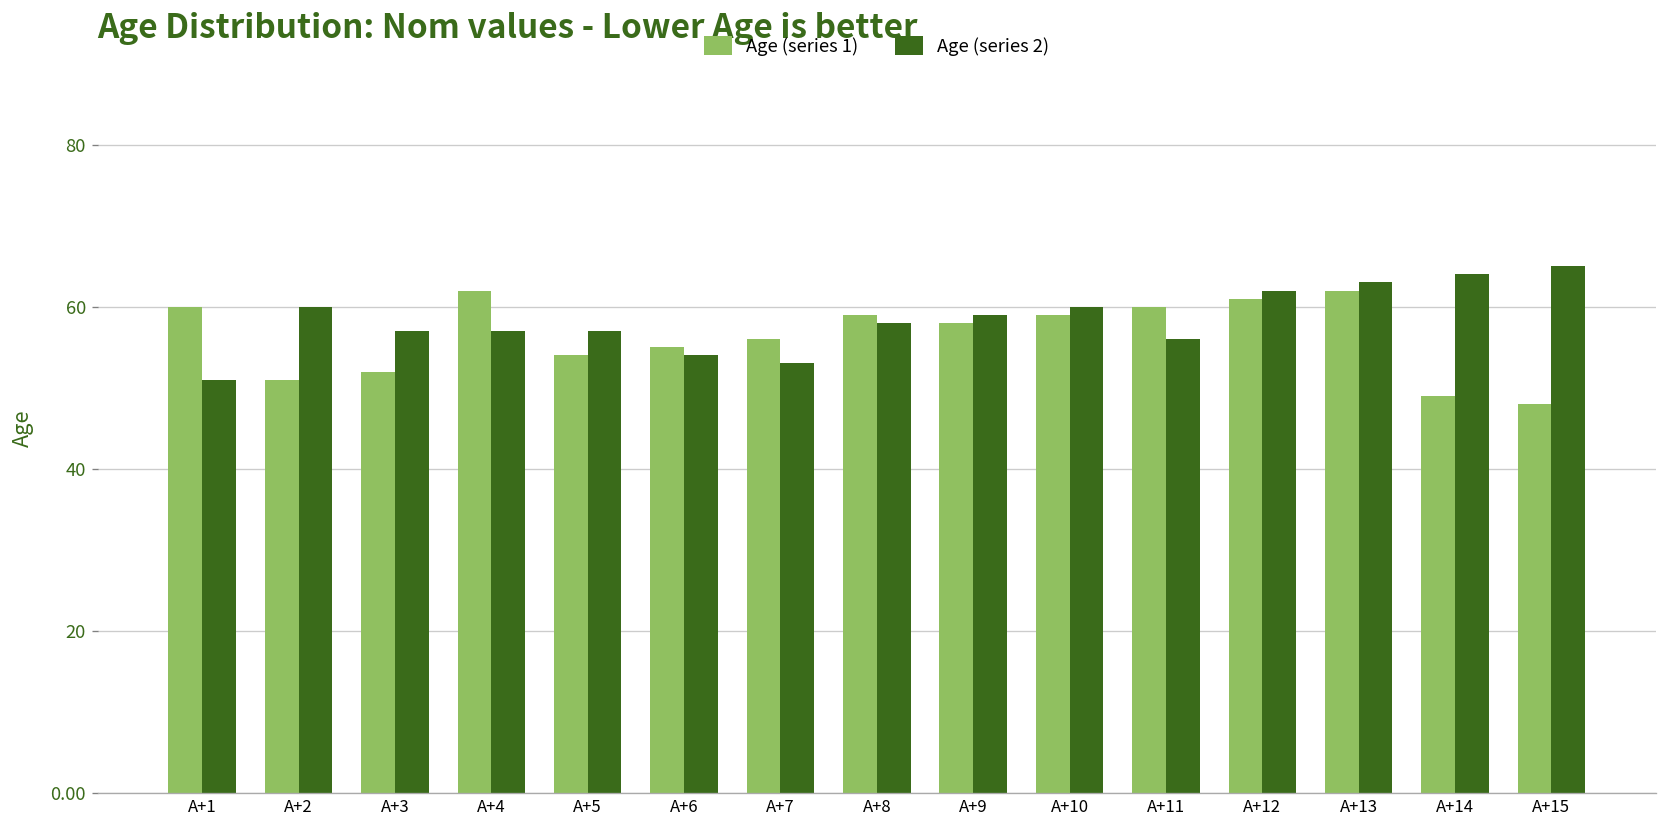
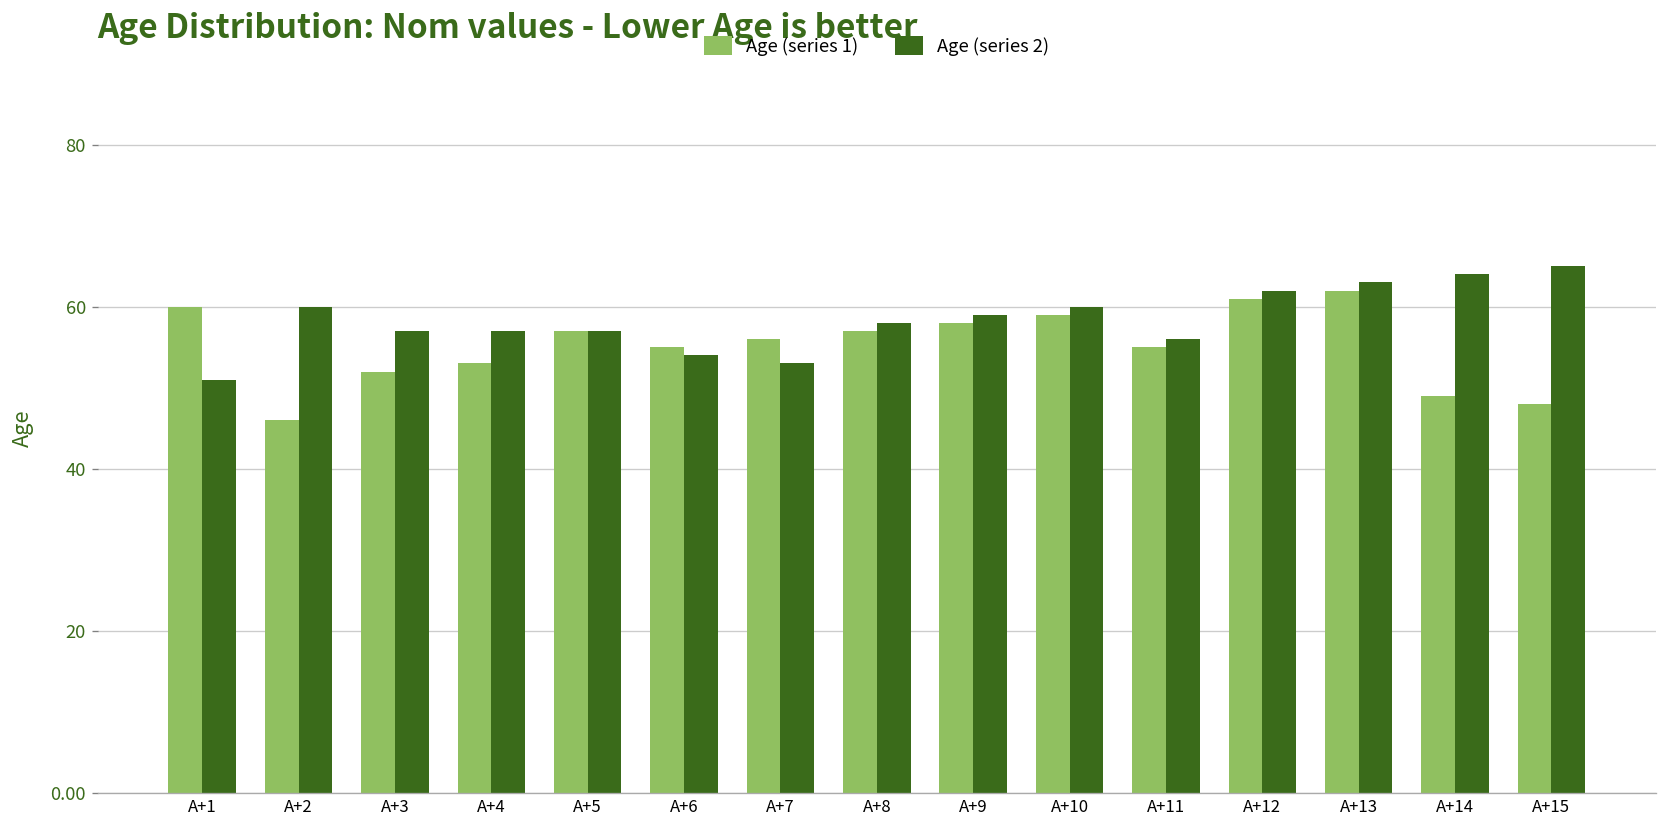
  {
    "Age (series 1)": {
      "A+1": 60,
-     "A+2": 51,
+     "A+2": 46,
      "A+3": 52,
-     "A+4": 62,
-     "A+5": 54,
+     "A+4": 53,
+     "A+5": 57,
      "A+6": 55,
      "A+7": 56,
-     "A+8": 59,
+     "A+8": 57,
      "A+9": 58,
      "A+10": 59,
-     "A+11": 60,
+     "A+11": 55,
      "A+12": 61,
      "A+13": 62,
      "A+14": 49,
      "A+15": 48
    },
    "Age (series 2)": {
      "A+1": 51,
      "A+2": 60,
      "A+3": 57,
      "A+4": 57,
      "A+5": 57,
      "A+6": 54,
      "A+7": 53,
      "A+8": 58,
      "A+9": 59,
      "A+10": 60,
      "A+11": 56,
      "A+12": 62,
      "A+13": 63,
      "A+14": 64,
      "A+15": 65
    }
  }
